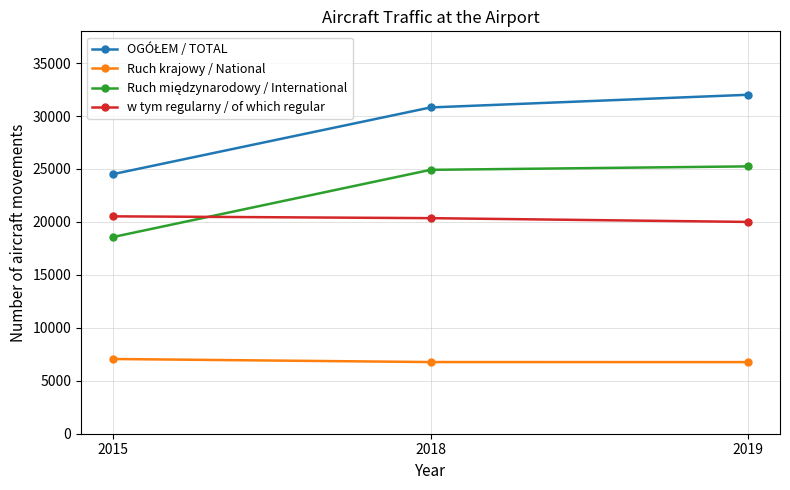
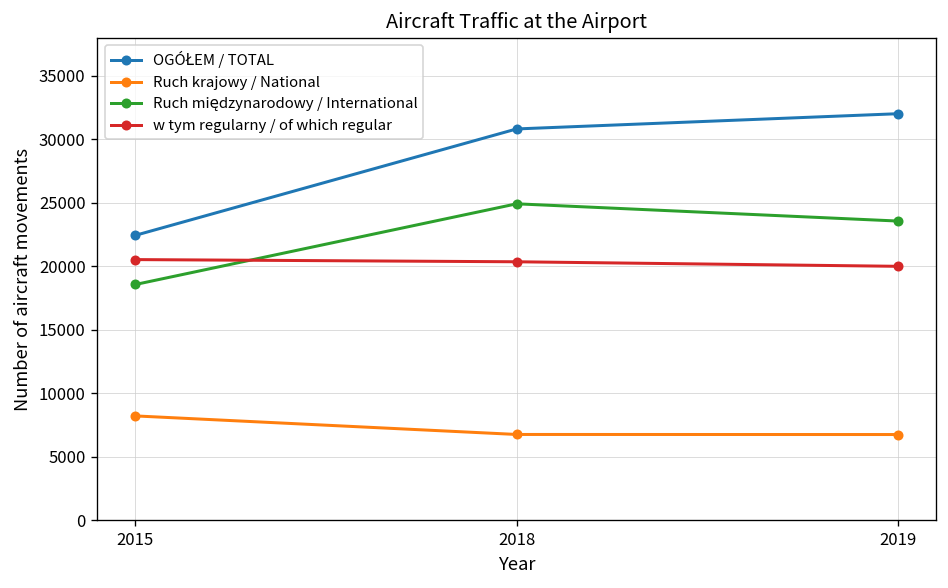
  {
    "OGÓŁEM / TOTAL": {
-     "2015": 24500,
+     "2015": 22400,
      "2018": 30800,
      "2019": 32000
    },
    "Ruch krajowy / National": {
-     "2015": 7100,
+     "2015": 8200,
      "2018": 6800,
      "2019": 6800
    },
    "Ruch międzynarodowy / International": {
      "2015": 18600,
      "2018": 24900,
-     "2019": 25200
+     "2019": 23600
    },
    "w tym regularny / of which regular": {
      "2015": 20500,
      "2018": 20400,
      "2019": 20000
    }
  }
